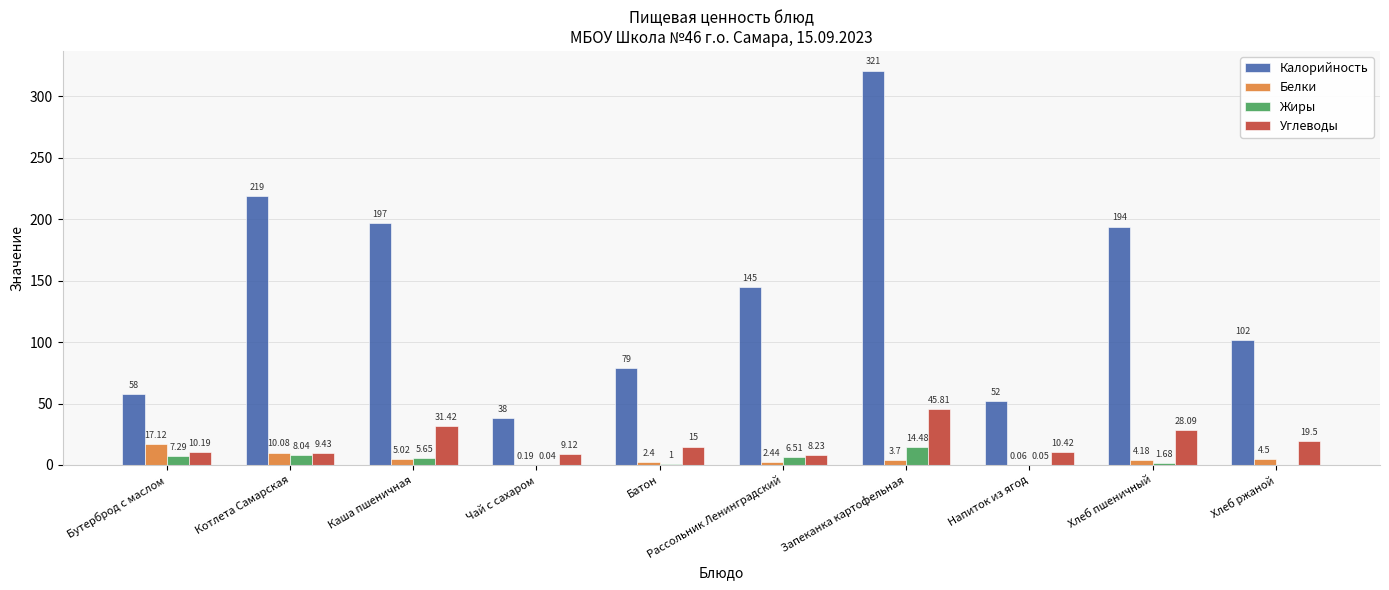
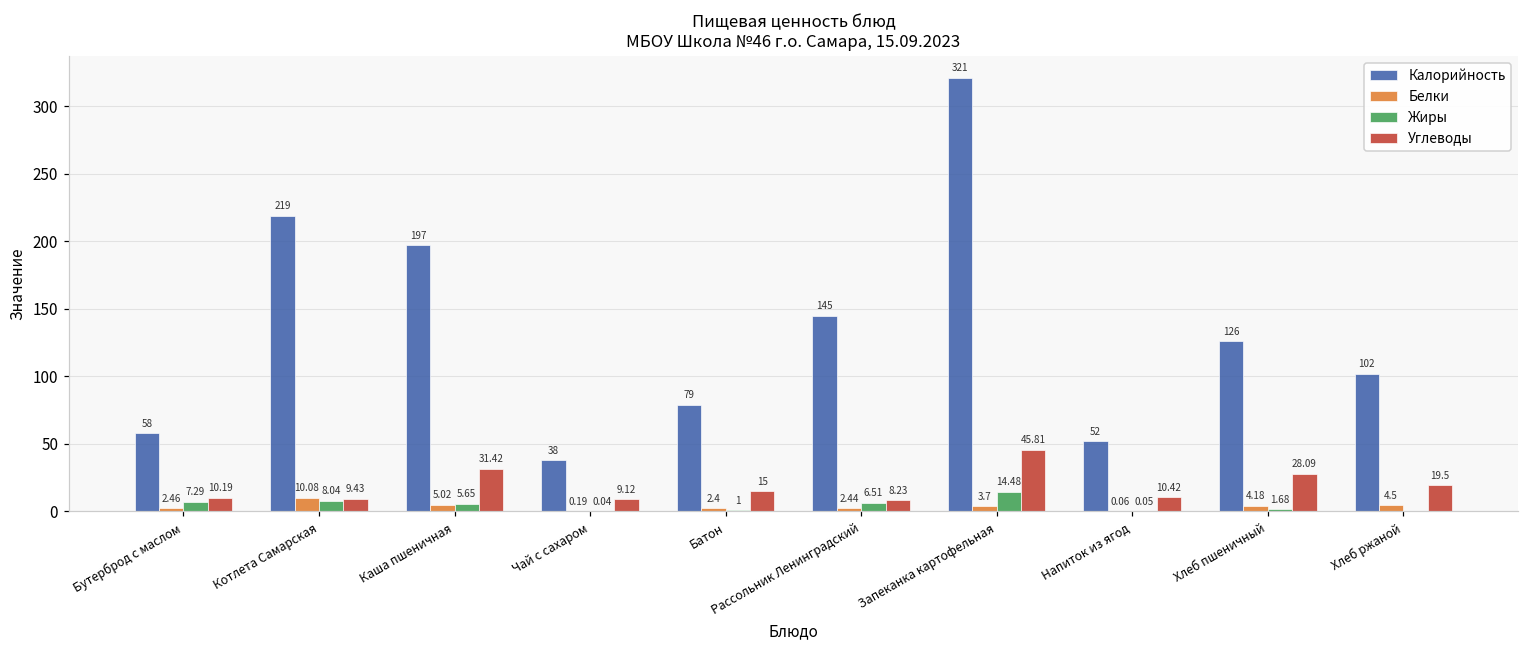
  {
    "Калорийность": {
      "Бутерброд с маслом": 58,
      "Котлета Самарская": 219,
      "Каша пшеничная": 197,
      "Чай с сахаром": 38,
      "Батон": 79,
      "Рассольник Ленинградский": 145,
      "Запеканка картофельная": 321,
      "Напиток из ягод": 52,
-     "Хлеб пшеничный": 194,
+     "Хлеб пшеничный": 126,
      "Хлеб ржаной": 102
    },
    "Белки": {
-     "Бутерброд с маслом": 17.12,
+     "Бутерброд с маслом": 2.46,
      "Котлета Самарская": 10.08,
      "Каша пшеничная": 5.02,
      "Чай с сахаром": 0.19,
      "Батон": 2.4,
      "Рассольник Ленинградский": 2.44,
      "Запеканка картофельная": 3.7,
      "Напиток из ягод": 0.06,
      "Хлеб пшеничный": 4.18,
      "Хлеб ржаной": 4.5
    },
    "Жиры": {
      "Бутерброд с маслом": 7.29,
      "Котлета Самарская": 8.04,
      "Каша пшеничная": 5.65,
      "Чай с сахаром": 0.04,
      "Батон": 1,
      "Рассольник Ленинградский": 6.51,
      "Запеканка картофельная": 14.48,
      "Напиток из ягод": 0.05,
      "Хлеб пшеничный": 1.68
    },
    "Углеводы": {
      "Бутерброд с маслом": 10.19,
      "Котлета Самарская": 9.43,
      "Каша пшеничная": 31.42,
      "Чай с сахаром": 9.12,
      "Батон": 15,
      "Рассольник Ленинградский": 8.23,
      "Запеканка картофельная": 45.81,
      "Напиток из ягод": 10.42,
      "Хлеб пшеничный": 28.09,
      "Хлеб ржаной": 19.5
    }
  }
